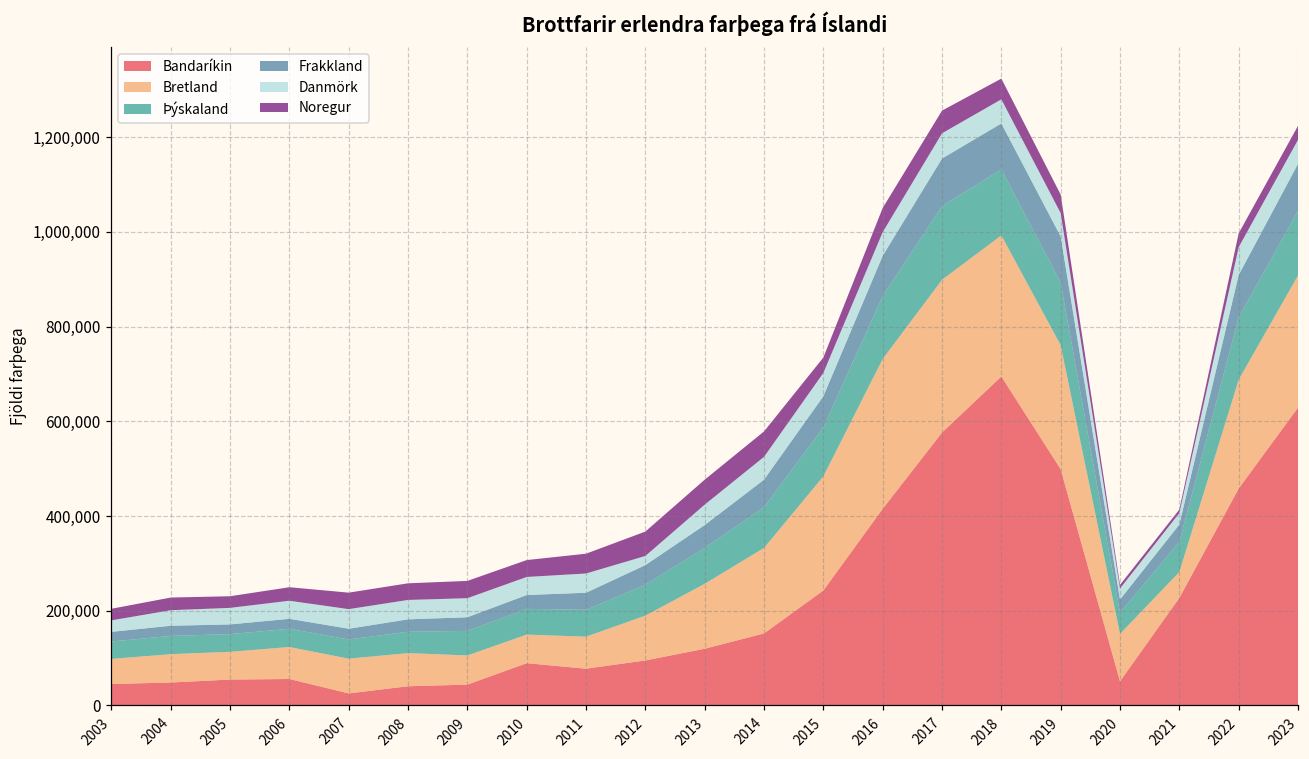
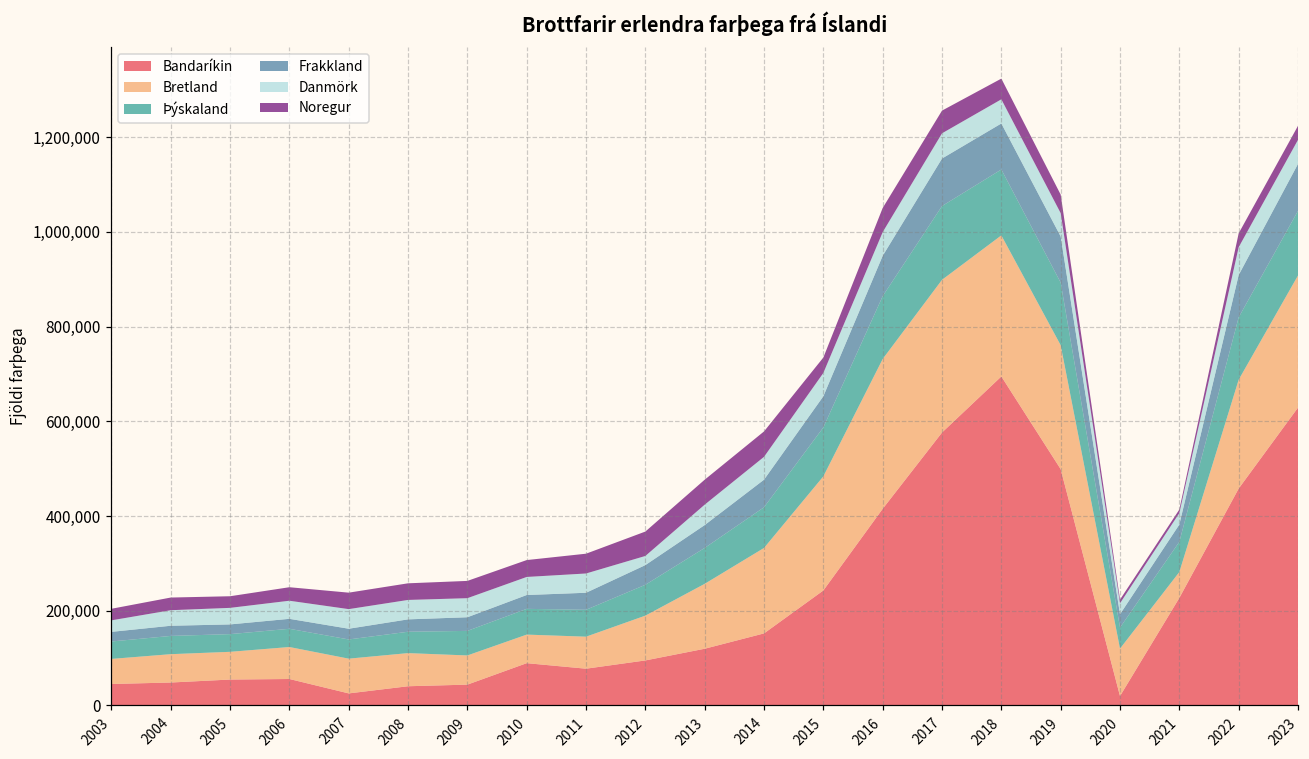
  {
    "Bandaríkin": {
      "2003": "50,000",
      "2004": "50,000",
      "2005": "50,000",
      "2006": "60,000",
      "2007": "30,000",
      "2008": "40,000",
      "2009": "40,000",
      "2010": "90,000",
      "2011": "80,000",
      "2012": "100,000",
      "2013": "120,000",
      "2014": "150,000",
      "2015": "240,000",
      "2016": "420,000",
      "2017": "580,000",
      "2018": "690,000",
      "2019": "500,000",
-     "2020": "50,000",
+     "2020": "20,000",
      "2021": "230,000",
      "2022": "460,000",
      "2023": "630,000"
    },
    "Bretland": {
      "2003": "50,000",
      "2004": "60,000",
      "2005": "60,000",
      "2006": "70,000",
      "2007": "70,000",
      "2008": "70,000",
      "2009": "60,000",
      "2010": "60,000",
      "2011": "70,000",
      "2012": "90,000",
      "2013": "140,000",
      "2014": "180,000",
      "2015": "240,000",
      "2016": "320,000",
      "2017": "320,000",
      "2018": "300,000",
      "2019": "260,000",
      "2020": "100,000",
      "2021": "50,000",
      "2022": "230,000",
      "2023": "280,000"
    },
    "Danmörk": {
      "2003": "20,000",
      "2004": "30,000",
      "2005": "30,000",
      "2006": "40,000",
      "2007": "40,000",
      "2008": "40,000",
      "2009": "40,000",
      "2010": "40,000",
      "2011": "40,000",
      "2012": "20,000",
      "2013": "40,000",
      "2014": "50,000",
      "2015": "50,000",
      "2016": "50,000",
      "2017": "50,000",
      "2018": "50,000",
      "2019": "50,000",
      "2020": "20,000",
      "2021": "20,000",
      "2022": "60,000",
      "2023": "50,000"
    },
    "Noregur": {
      "2003": "20,000",
      "2004": "30,000",
      "2005": "20,000",
      "2006": "30,000",
      "2007": "30,000",
      "2008": "40,000",
      "2009": "40,000",
      "2010": "40,000",
      "2011": "40,000",
      "2012": "50,000",
      "2013": "50,000",
      "2014": "50,000",
      "2015": "30,000",
      "2016": "50,000",
      "2017": "50,000",
      "2018": "40,000",
      "2019": "40,000",
      "2020": "10,000",
      "2021": "10,000",
      "2022": "30,000",
      "2023": "30,000"
    }
  }
